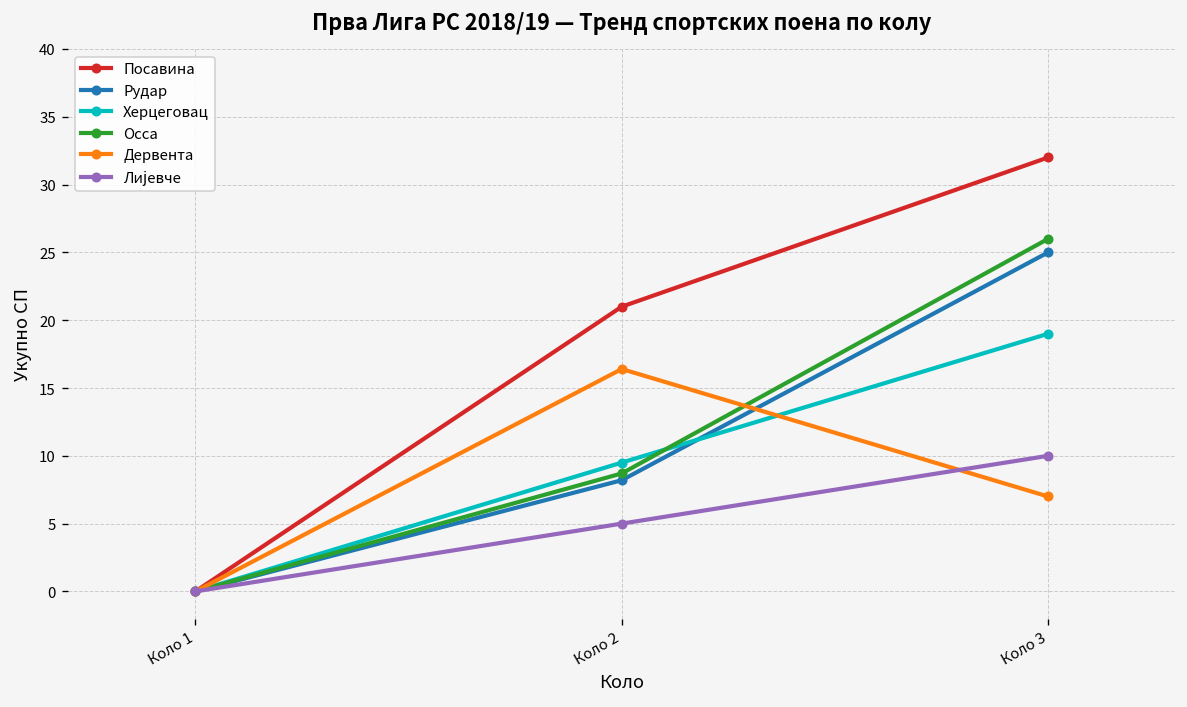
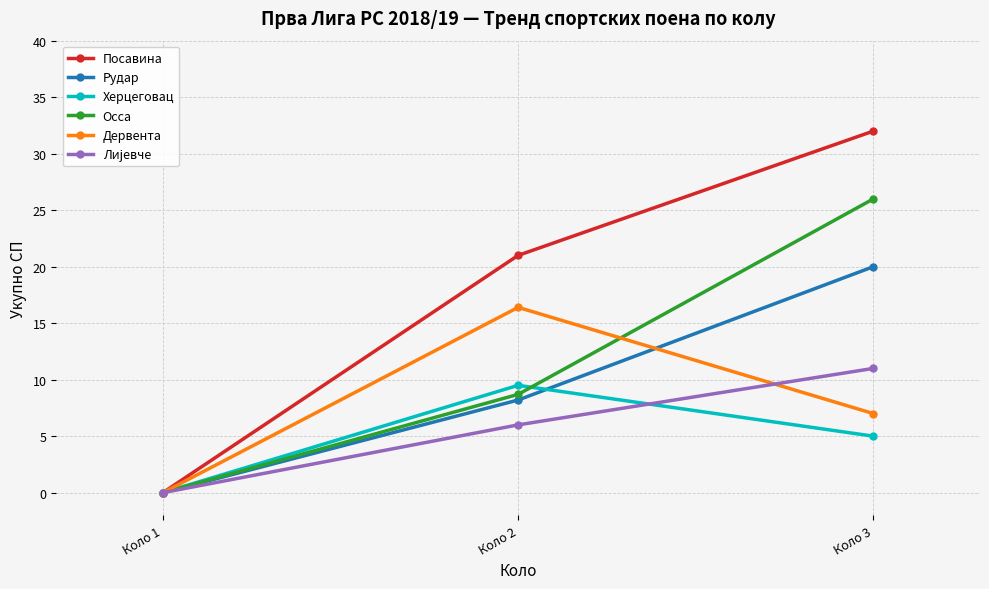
  {
    "Посавина": {
      "Коло 2": 21,
      "Коло 3": 32
    },
    "Рудар": {
      "Коло 2": 8,
-     "Коло 3": 25
+     "Коло 3": 20
    },
    "Херцеговац": {
      "Коло 2": 9.5,
-     "Коло 3": 19
+     "Коло 3": 5
    },
    "Осса": {
      "Коло 2": 8.7,
      "Коло 3": 26
    },
    "Дервента": {
      "Коло 2": 16.4,
      "Коло 3": 7
    },
    "Лијевче": {
-     "Коло 2": 5,
-     "Коло 3": 10
+     "Коло 2": 6,
+     "Коло 3": 11
    }
  }
